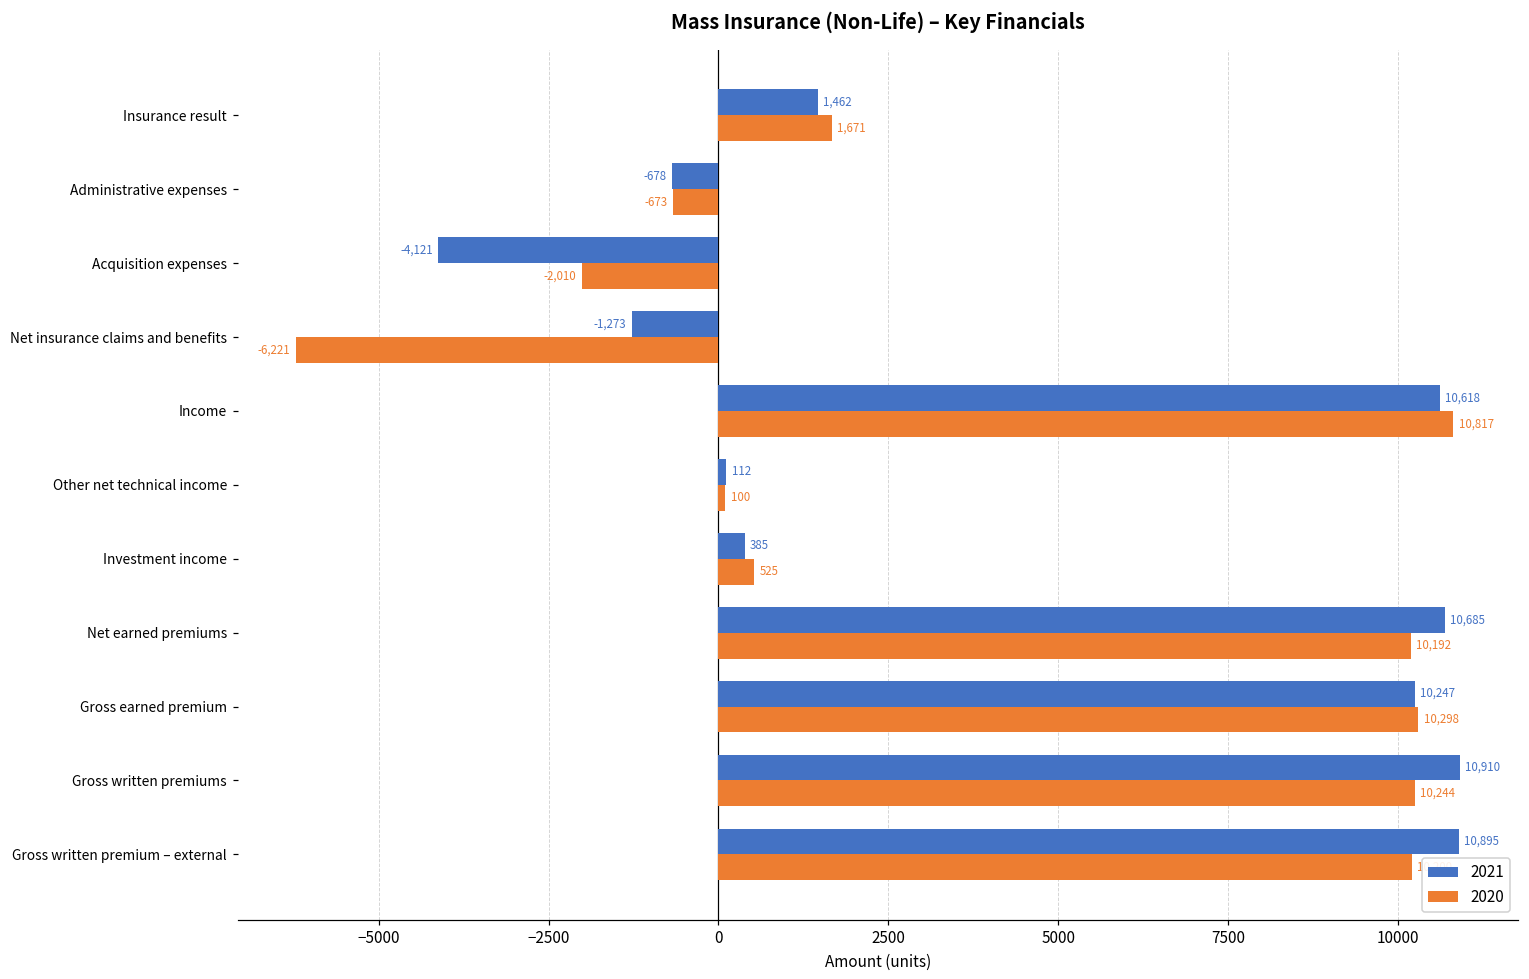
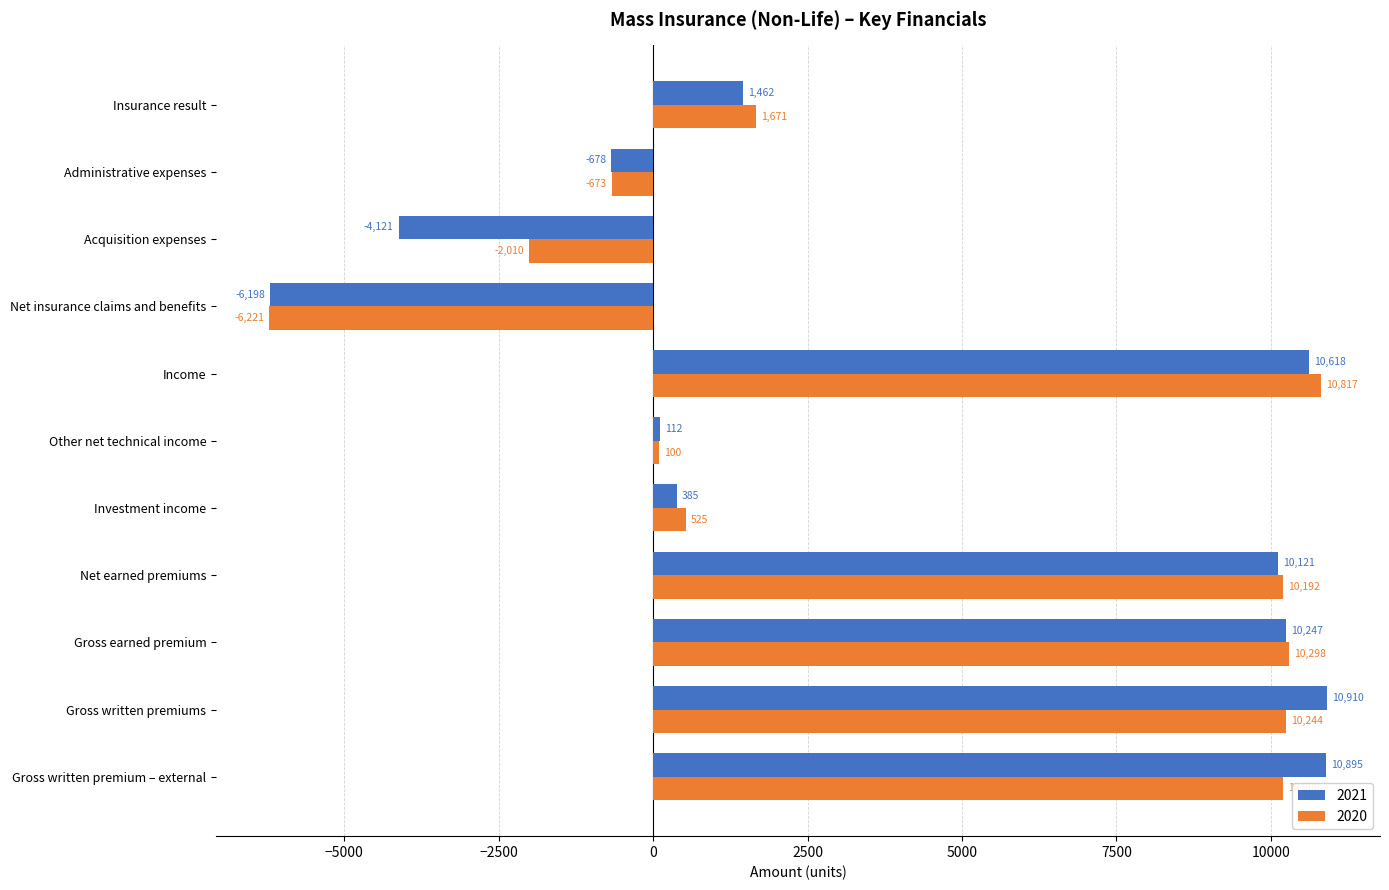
  {
    "2021": {
      "Insurance result": "1,462",
      "Administrative expenses": "-678",
      "Acquisition expenses": "-4,121",
-     "Net insurance claims and benefits": "-1,273",
+     "Net insurance claims and benefits": "-6,198",
      "Income": "10,618",
      "Other net technical income": "112",
      "Investment income": "385",
-     "Net earned premiums": "10,685",
+     "Net earned premiums": "10,121",
      "Gross earned premium": "10,247",
      "Gross written premiums": "10,910",
      "Gross written premium – external": "10,895"
    },
    "2020": {
      "Insurance result": "1,671",
      "Administrative expenses": "-673",
      "Acquisition expenses": "-2,010",
      "Net insurance claims and benefits": "-6,221",
      "Income": "10,817",
      "Other net technical income": "100",
      "Investment income": "525",
      "Net earned premiums": "10,192",
      "Gross earned premium": "10,298",
      "Gross written premiums": "10,244"
    }
  }
